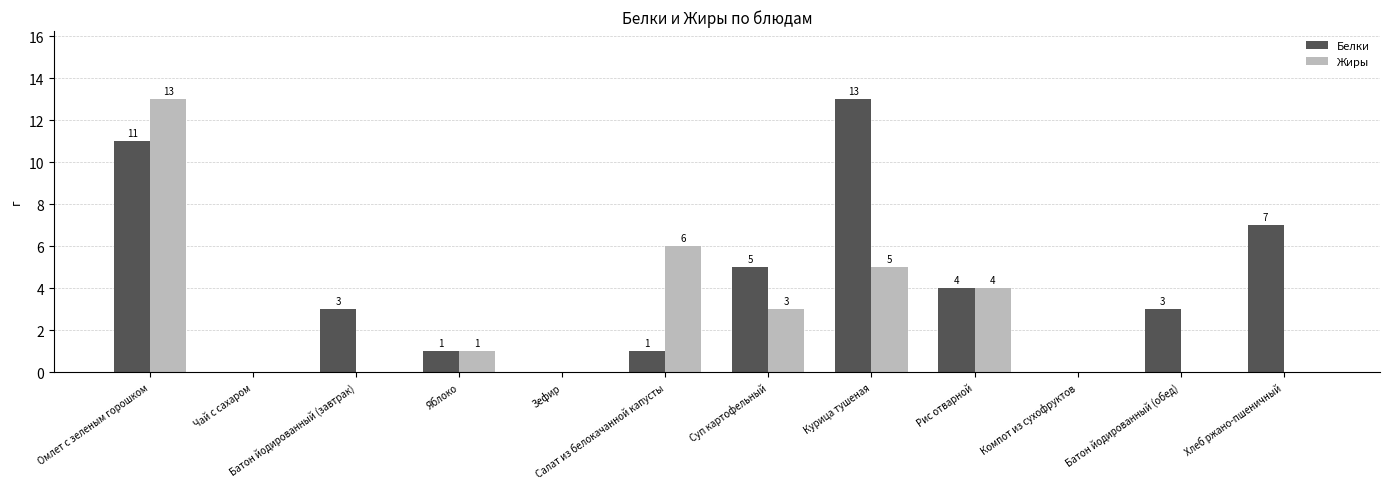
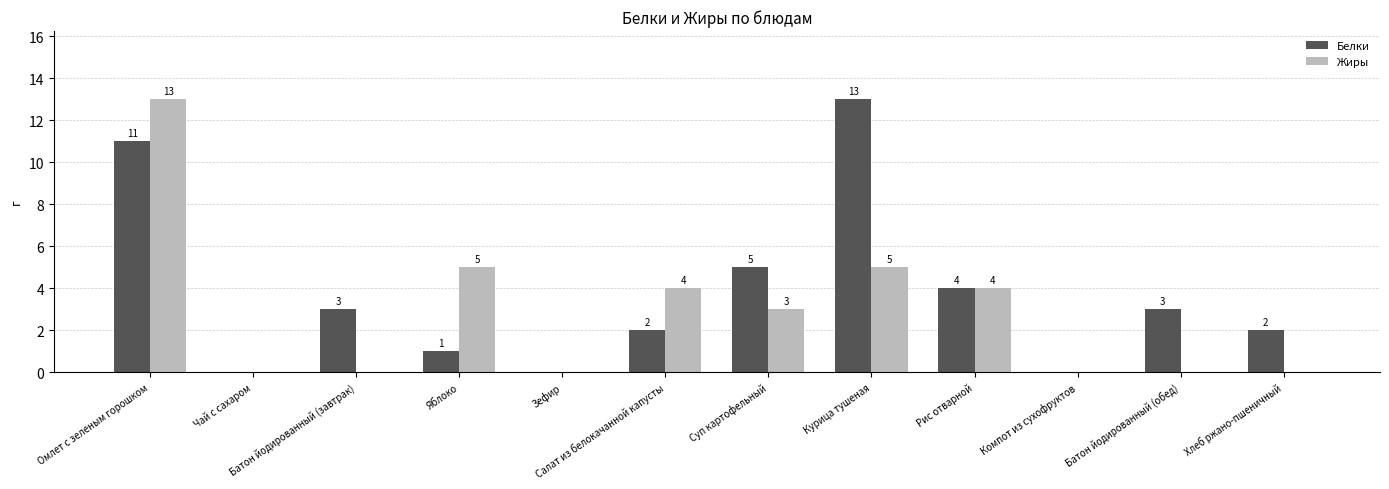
  {
    "Белки": {
      "Омлет с зеленым горошком": 11,
      "Батон йодированный (завтрак)": 3,
      "Яблоко": 1,
-     "Салат из белокачанной капусты": 1,
+     "Салат из белокачанной капусты": 2,
      "Суп картофельный": 5,
      "Курица тушеная": 13,
      "Рис отварной": 4,
      "Батон йодированный (обед)": 3,
-     "Хлеб ржано-пшеничный": 7
+     "Хлеб ржано-пшеничный": 2
    },
    "Жиры": {
      "Омлет с зеленым горошком": 13,
-     "Яблоко": 1,
-     "Салат из белокачанной капусты": 6,
+     "Яблоко": 5,
+     "Салат из белокачанной капусты": 4,
      "Суп картофельный": 3,
      "Курица тушеная": 5,
      "Рис отварной": 4
    }
  }
